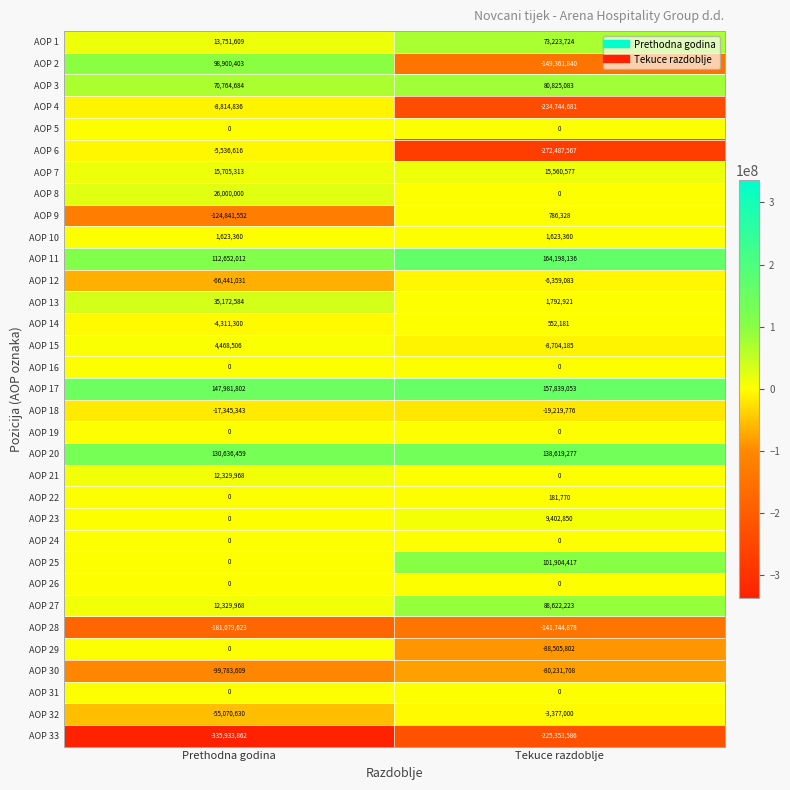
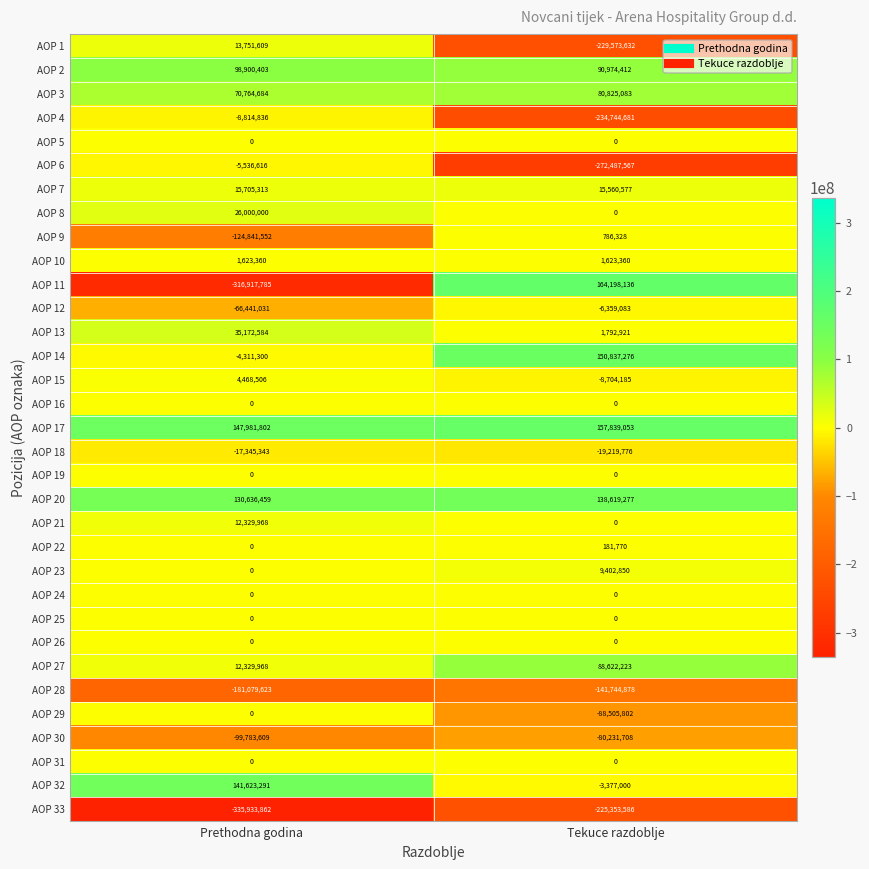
  {
    "AOP 1": {
      "Prethodna godina": "13,751,609",
-     "Tekuce razdoblje": "73,223,724"
+     "Tekuce razdoblje": "-229,573,632"
    },
    "AOP 2": {
      "Prethodna godina": "98,900,403",
-     "Tekuce razdoblje": "-149,361,840"
+     "Tekuce razdoblje": "90,974,412"
    },
    "AOP 3": {
      "Prethodna godina": "70,764,684",
      "Tekuce razdoblje": "80,825,083"
    },
    "AOP 4": {
      "Prethodna godina": "-8,814,836",
      "Tekuce razdoblje": "-234,744,681"
    },
    "AOP 5": {
      "Prethodna godina": "0",
      "Tekuce razdoblje": "0"
    },
    "AOP 6": {
      "Prethodna godina": "-5,536,616",
      "Tekuce razdoblje": "-272,487,567"
    },
    "AOP 7": {
      "Prethodna godina": "15,705,313",
      "Tekuce razdoblje": "15,560,577"
    },
    "AOP 8": {
      "Prethodna godina": "26,000,000",
      "Tekuce razdoblje": "0"
    },
    "AOP 9": {
      "Prethodna godina": "-124,841,552",
      "Tekuce razdoblje": "786,328"
    },
    "AOP 10": {
      "Prethodna godina": "1,623,360",
      "Tekuce razdoblje": "1,623,360"
    },
    "AOP 11": {
-     "Prethodna godina": "112,652,012",
+     "Prethodna godina": "-316,917,785",
      "Tekuce razdoblje": "164,198,136"
    },
    "AOP 12": {
      "Prethodna godina": "-66,441,031",
      "Tekuce razdoblje": "-6,359,083"
    },
    "AOP 13": {
      "Prethodna godina": "35,172,584",
      "Tekuce razdoblje": "1,792,921"
    },
    "AOP 14": {
      "Prethodna godina": "-4,311,300",
-     "Tekuce razdoblje": "552,181"
+     "Tekuce razdoblje": "150,837,276"
    },
    "AOP 15": {
      "Prethodna godina": "4,468,506",
      "Tekuce razdoblje": "-8,704,185"
    },
    "AOP 16": {
      "Prethodna godina": "0",
      "Tekuce razdoblje": "0"
    },
    "AOP 17": {
      "Prethodna godina": "147,981,802",
      "Tekuce razdoblje": "157,839,053"
    },
    "AOP 18": {
      "Prethodna godina": "-17,345,343",
      "Tekuce razdoblje": "-19,219,776"
    },
    "AOP 19": {
      "Prethodna godina": "0",
      "Tekuce razdoblje": "0"
    },
    "AOP 20": {
      "Prethodna godina": "130,636,459",
      "Tekuce razdoblje": "138,619,277"
    },
    "AOP 21": {
      "Prethodna godina": "12,329,968",
      "Tekuce razdoblje": "0"
    },
    "AOP 22": {
      "Prethodna godina": "0",
      "Tekuce razdoblje": "181,770"
    },
    "AOP 23": {
      "Prethodna godina": "0",
      "Tekuce razdoblje": "9,402,850"
    },
    "AOP 24": {
      "Prethodna godina": "0",
      "Tekuce razdoblje": "0"
    },
    "AOP 25": {
      "Prethodna godina": "0",
-     "Tekuce razdoblje": "101,904,417"
+     "Tekuce razdoblje": "0"
    },
    "AOP 26": {
      "Prethodna godina": "0",
      "Tekuce razdoblje": "0"
    },
    "AOP 27": {
      "Prethodna godina": "12,329,968",
      "Tekuce razdoblje": "88,622,223"
    },
    "AOP 28": {
      "Prethodna godina": "-181,079,623",
      "Tekuce razdoblje": "-141,744,878"
    },
    "AOP 29": {
      "Prethodna godina": "0",
      "Tekuce razdoblje": "-88,505,802"
    },
    "AOP 30": {
      "Prethodna godina": "-99,783,609",
      "Tekuce razdoblje": "-80,231,708"
    },
    "AOP 31": {
      "Prethodna godina": "0",
      "Tekuce razdoblje": "0"
    },
    "AOP 32": {
-     "Prethodna godina": "-55,070,630",
+     "Prethodna godina": "141,623,291",
      "Tekuce razdoblje": "-3,377,000"
    },
    "AOP 33": {
      "Prethodna godina": "-335,933,862",
      "Tekuce razdoblje": "-225,353,586"
    }
  }
